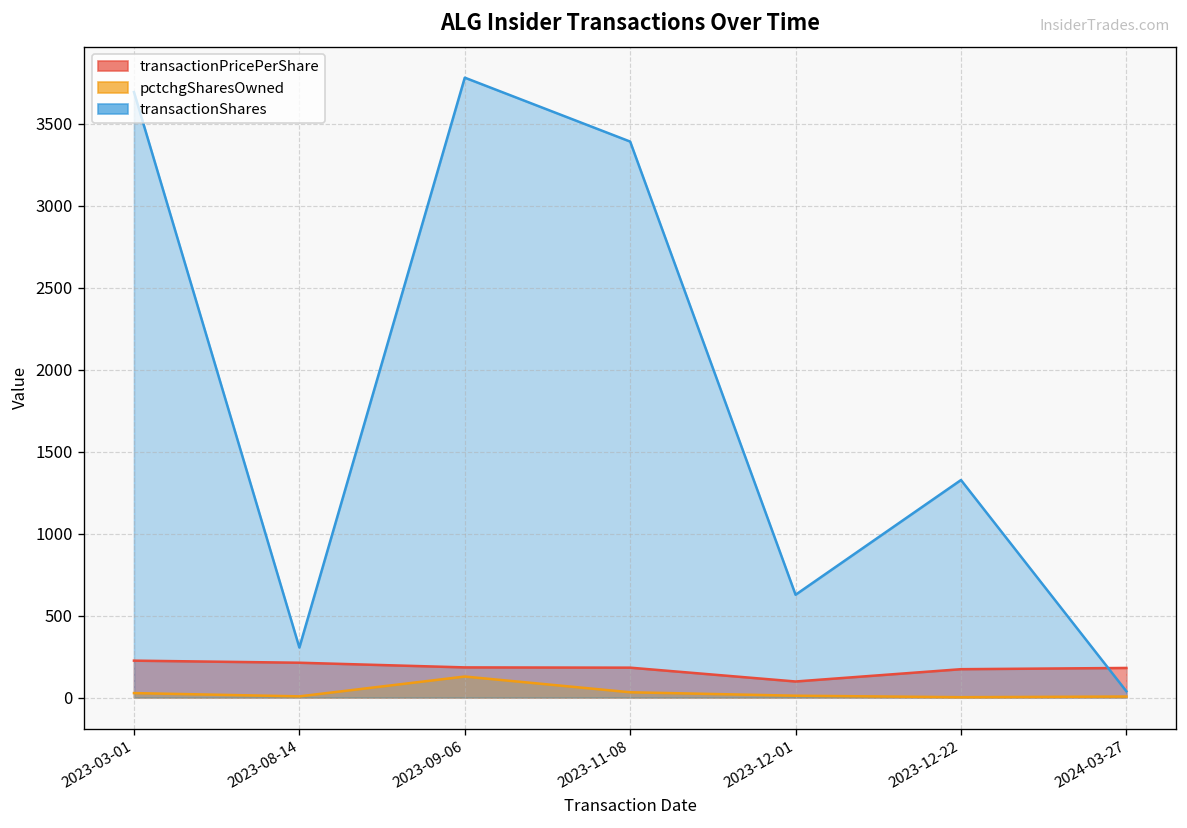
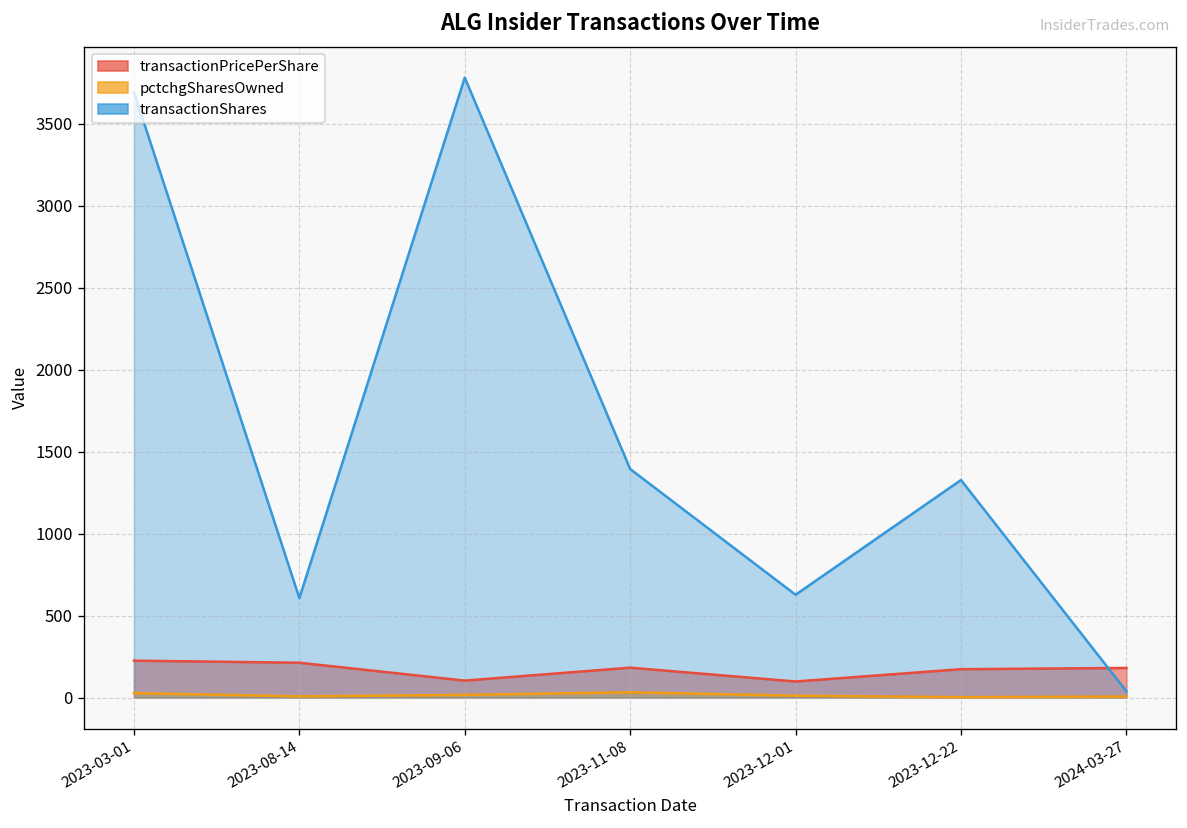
  {
    "transactionPricePerShare": {
      "2023-03-01": 220,
      "2023-08-14": 210,
-     "2023-09-06": 180,
+     "2023-09-06": 100,
      "2023-11-08": 180,
      "2023-12-01": 100,
      "2023-12-22": 170,
      "2024-03-27": 180
    },
    "pctchgSharesOwned": {
      "2023-03-01": 30,
      "2023-08-14": 10,
-     "2023-09-06": 130,
+     "2023-09-06": 20,
      "2023-11-08": 30,
      "2023-12-01": 10,
      "2023-12-22": 0,
      "2024-03-27": 10
    },
    "transactionShares": {
-     "2023-08-14": 310,
+     "2023-08-14": 610,
      "2023-09-06": 3780,
-     "2023-11-08": 3390,
+     "2023-11-08": 1390,
      "2023-12-01": 630,
      "2023-12-22": 1330,
      "2024-03-27": 40
    }
  }
